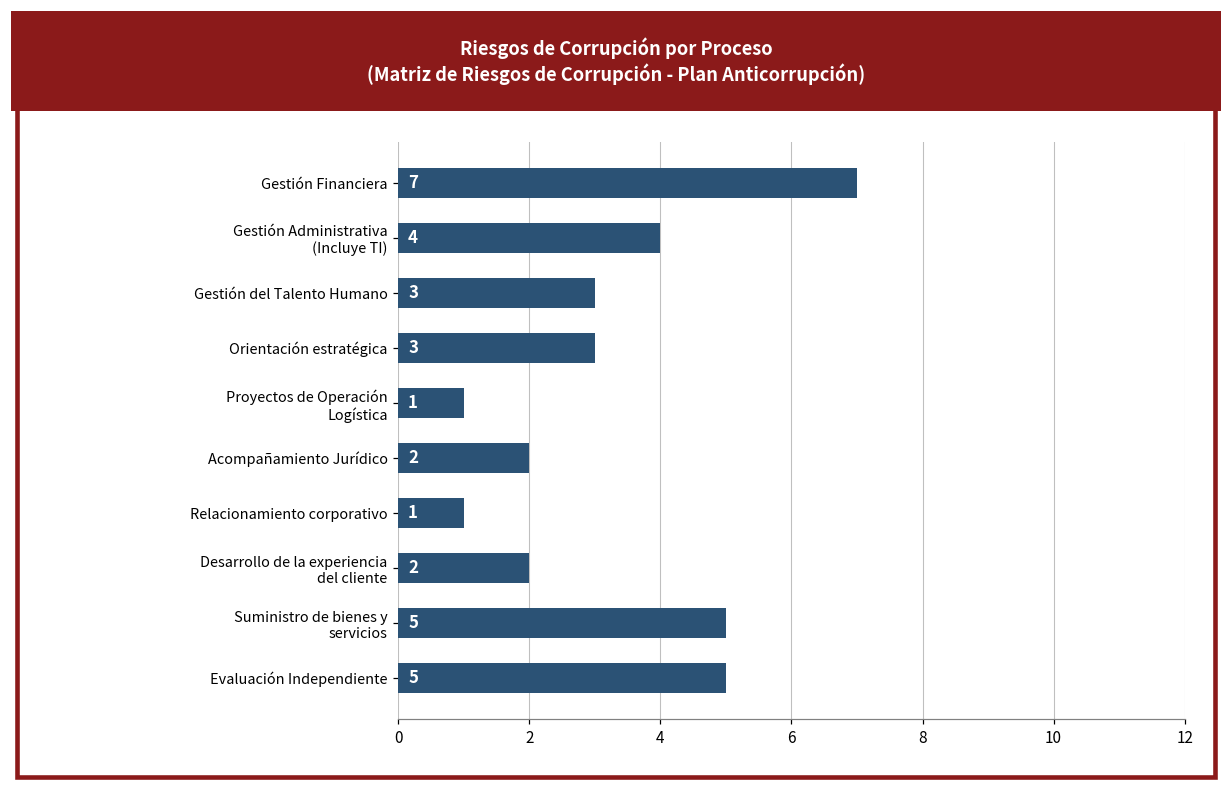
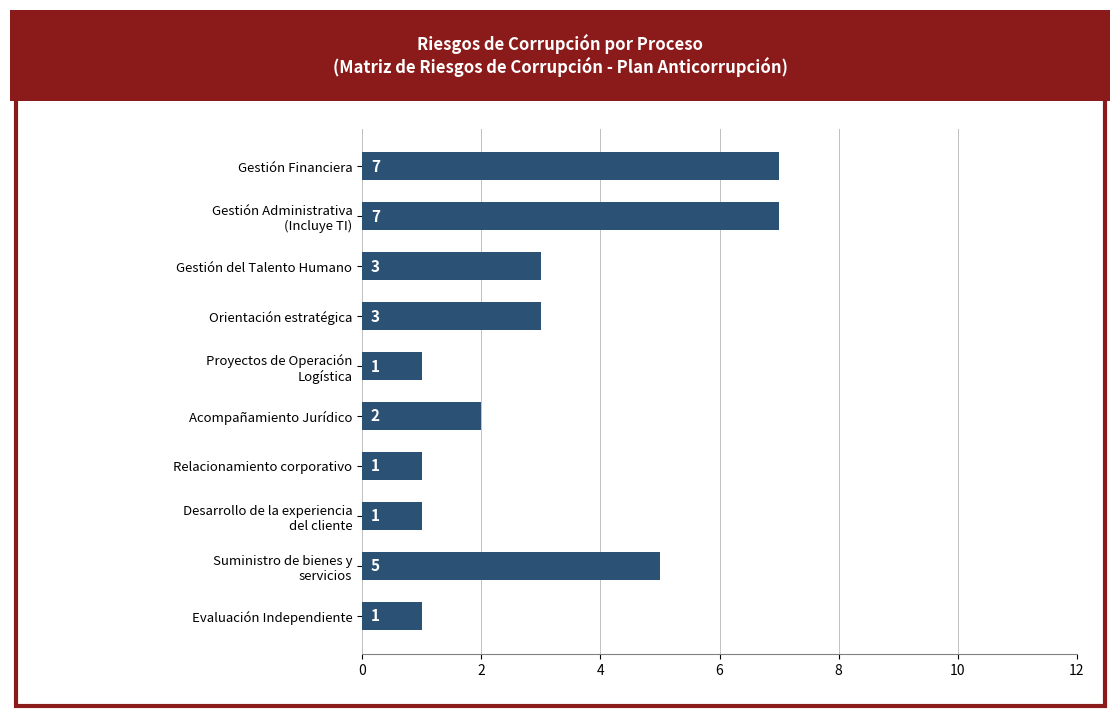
  {
    "Gestión Financiera": 7,
-   "Gestión Administrativa (Incluye TI)": 4,
+   "Gestión Administrativa (Incluye TI)": 7,
    "Gestión del Talento Humano": 3,
    "Orientación estratégica": 3,
    "Proyectos de Operación Logística": 1,
    "Acompañamiento Jurídico": 2,
    "Relacionamiento corporativo": 1,
-   "Desarrollo de la experiencia del cliente": 2,
+   "Desarrollo de la experiencia del cliente": 1,
    "Suministro de bienes y servicios": 5,
-   "Evaluación Independiente": 5
+   "Evaluación Independiente": 1
  }
